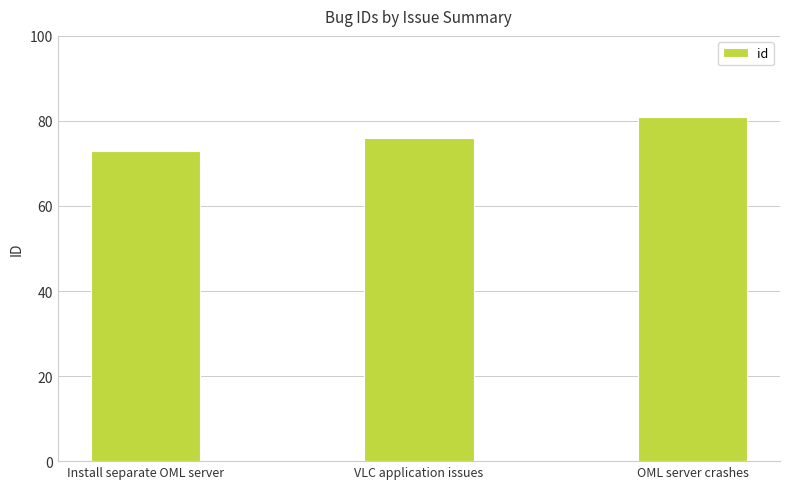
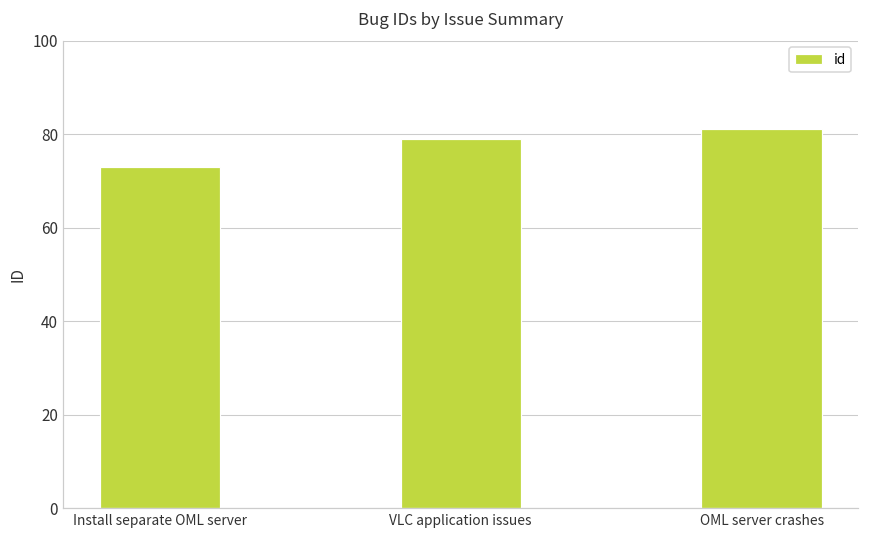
  {
    "Install separate OML server": 73,
-   "VLC application issues": 76,
+   "VLC application issues": 79,
    "OML server crashes": 81
  }
